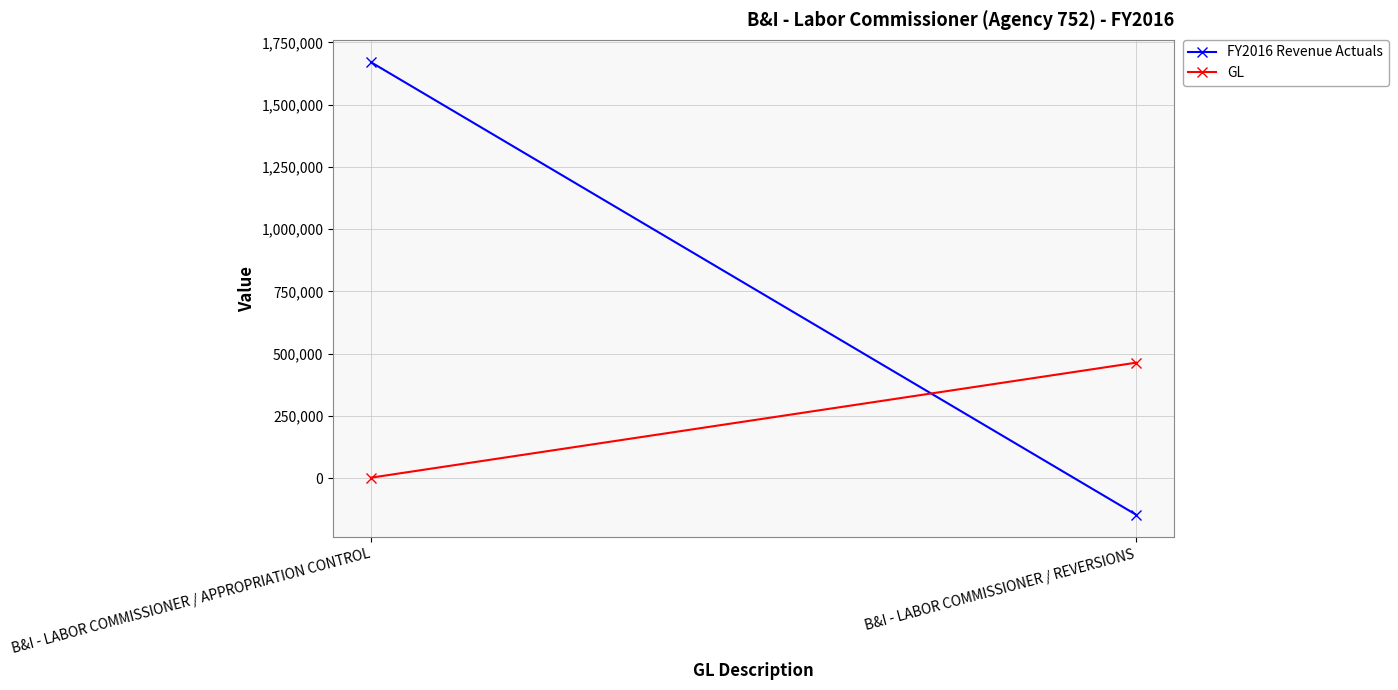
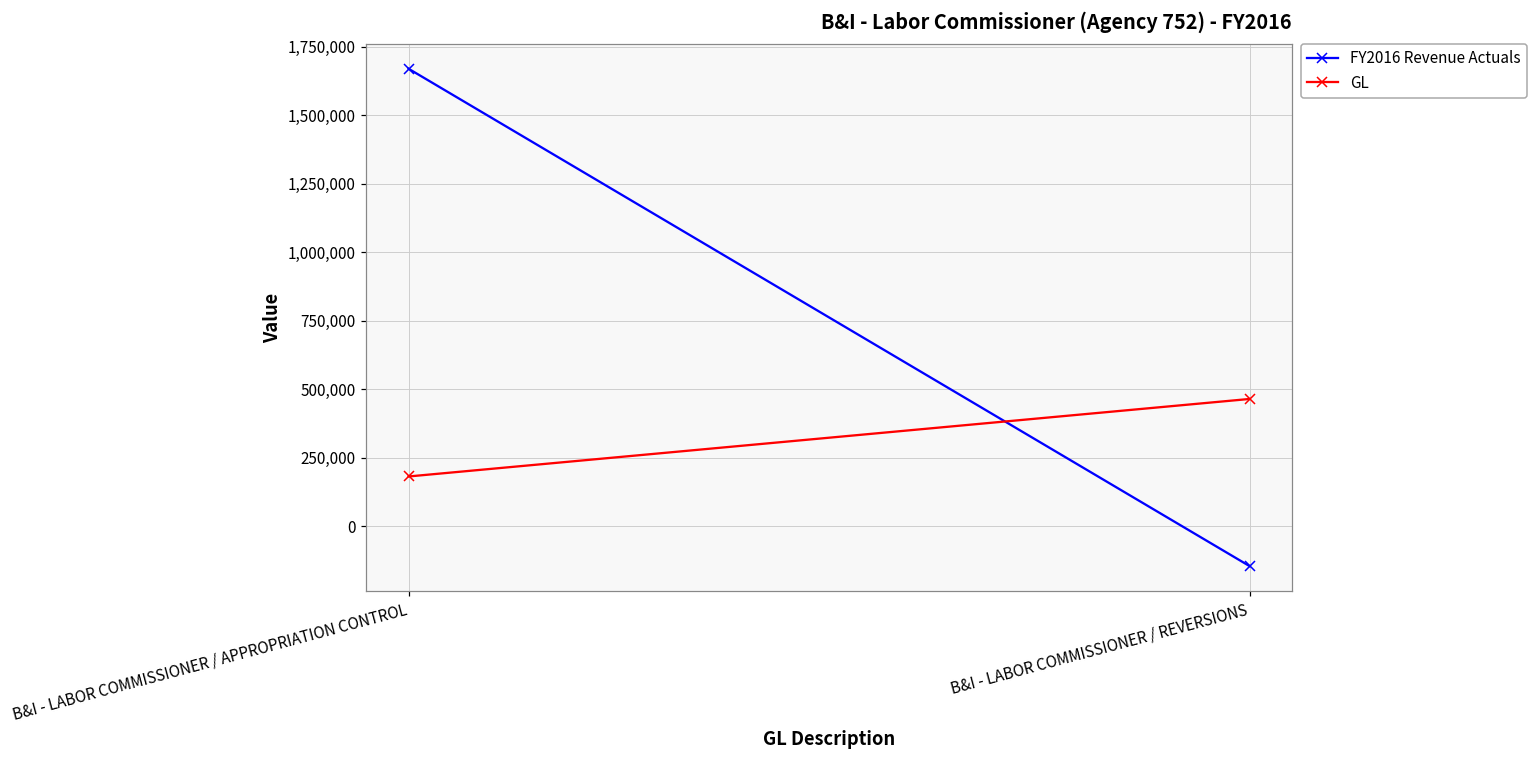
  {
    "FY2016 Revenue Actuals": {
      "B&I - LABOR COMMISSIONER / APPROPRIATION CONTROL": "1,670,000",
      "B&I - LABOR COMMISSIONER / REVERSIONS": "-150,000"
    },
    "GL": {
-     "B&I - LABOR COMMISSIONER / APPROPRIATION CONTROL": "0",
+     "B&I - LABOR COMMISSIONER / APPROPRIATION CONTROL": "180,000",
      "B&I - LABOR COMMISSIONER / REVERSIONS": "460,000"
    }
  }
